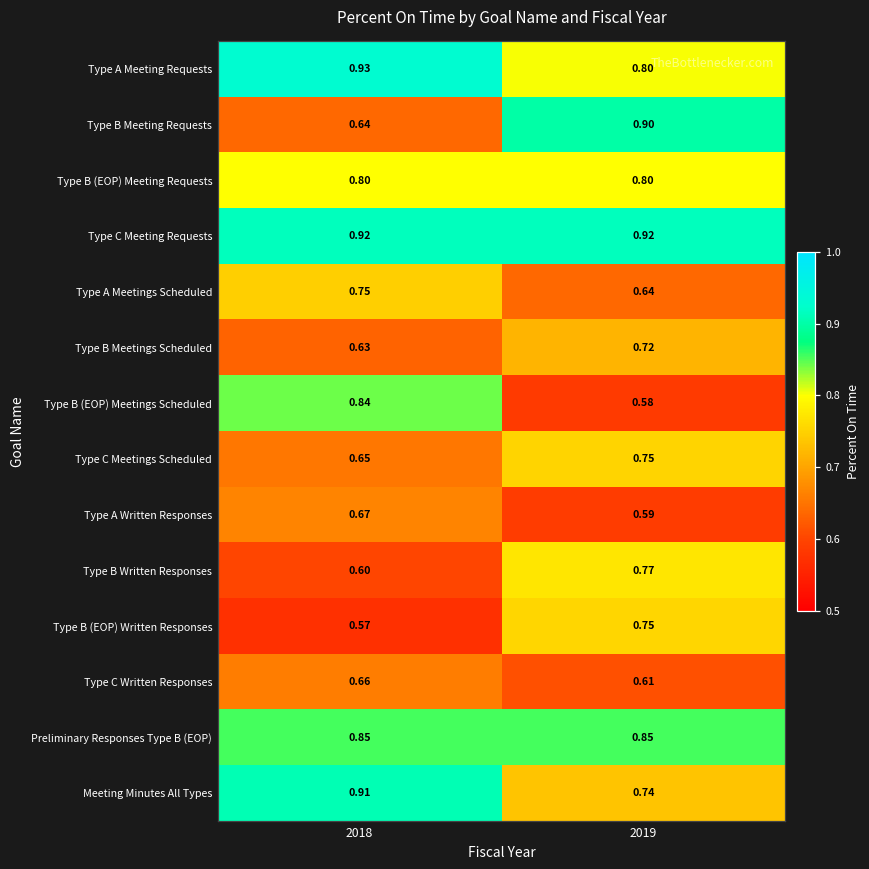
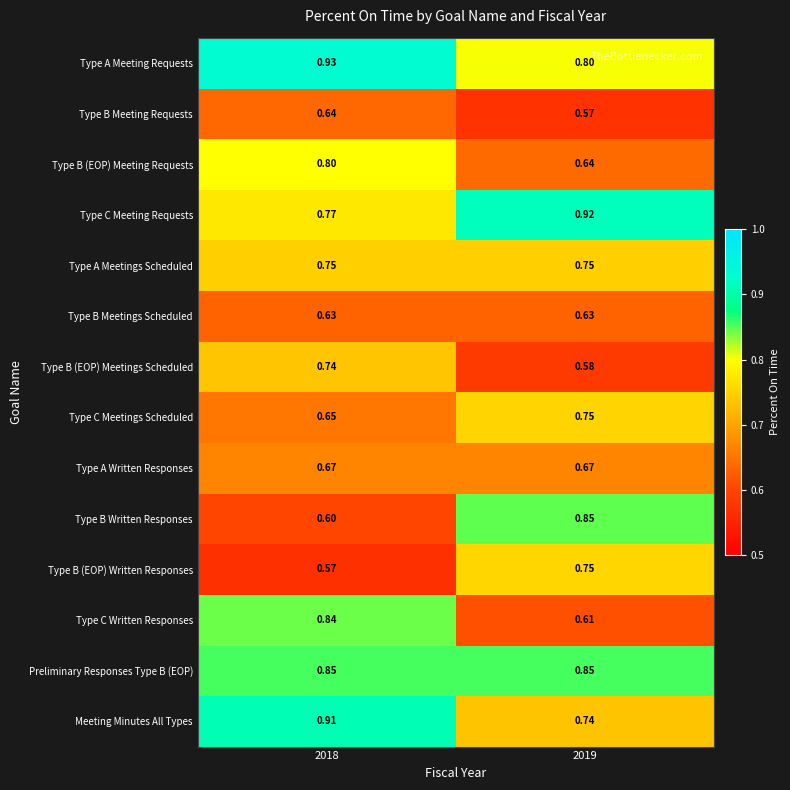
  {
    "Type A Meeting Requests": {
      "2018": 0.93
    },
    "Type B Meeting Requests": {
      "2018": 0.64,
-     "2019": 0.90
+     "2019": 0.57
    },
    "Type B (EOP) Meeting Requests": {
      "2018": 0.80,
-     "2019": 0.80
+     "2019": 0.64
    },
    "Type C Meeting Requests": {
-     "2018": 0.92,
+     "2018": 0.77,
      "2019": 0.92
    },
    "Type A Meetings Scheduled": {
      "2018": 0.75,
-     "2019": 0.64
+     "2019": 0.75
    },
    "Type B Meetings Scheduled": {
      "2018": 0.63,
-     "2019": 0.72
+     "2019": 0.63
    },
    "Type B (EOP) Meetings Scheduled": {
-     "2018": 0.84,
+     "2018": 0.74,
      "2019": 0.58
    },
    "Type C Meetings Scheduled": {
      "2018": 0.65,
      "2019": 0.75
    },
    "Type A Written Responses": {
      "2018": 0.67,
-     "2019": 0.59
+     "2019": 0.67
    },
    "Type B Written Responses": {
      "2018": 0.60,
-     "2019": 0.77
+     "2019": 0.85
    },
    "Type B (EOP) Written Responses": {
      "2018": 0.57,
      "2019": 0.75
    },
    "Type C Written Responses": {
-     "2018": 0.66,
+     "2018": 0.84,
      "2019": 0.61
    },
    "Preliminary Responses Type B (EOP)": {
      "2018": 0.85,
      "2019": 0.85
    },
    "Meeting Minutes All Types": {
      "2018": 0.91,
      "2019": 0.74
    }
  }
